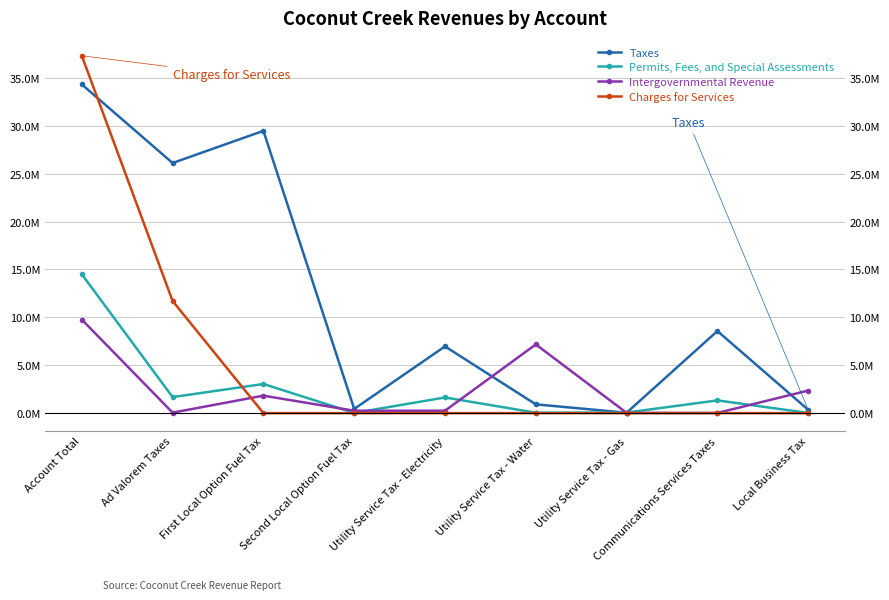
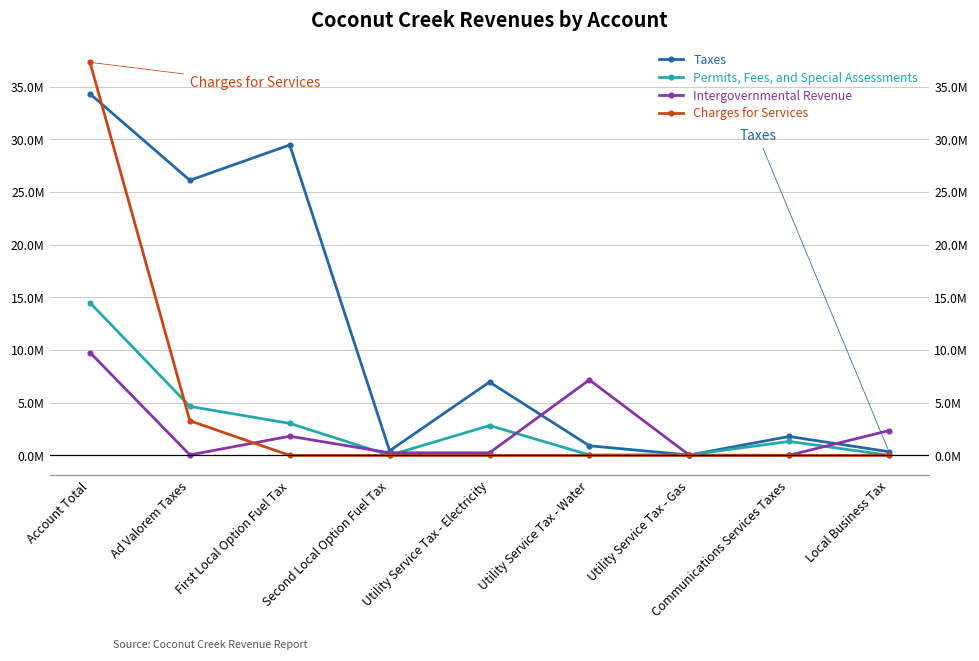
  {
    "Taxes": {
      "Account Total": 34000000,
      "Ad Valorem Taxes": 26000000,
      "First Local Option Fuel Tax": 29000000,
      "Utility Service Tax - Electricity": 7000000,
      "Utility Service Tax - Water": 1000000,
-     "Communications Services Taxes": 9000000,
+     "Communications Services Taxes": 2000000,
      "Local Business Tax": 0
    },
    "Permits, Fees, and Special Assessments": {
      "Account Total": 14000000,
-     "Ad Valorem Taxes": 2000000,
+     "Ad Valorem Taxes": 5000000,
      "First Local Option Fuel Tax": 3000000,
-     "Utility Service Tax - Electricity": 2000000,
+     "Utility Service Tax - Electricity": 3000000,
      "Communications Services Taxes": 1000000
    },
    "Intergovernmental Revenue": {
      "Account Total": 10000000,
      "Ad Valorem Taxes": 0,
      "First Local Option Fuel Tax": 2000000,
      "Utility Service Tax - Water": 7000000,
      "Local Business Tax": 2000000
    },
    "Charges for Services": {
      "Account Total": 37000000,
-     "Ad Valorem Taxes": 12000000,
+     "Ad Valorem Taxes": 3000000,
      "First Local Option Fuel Tax": 0
    }
  }
